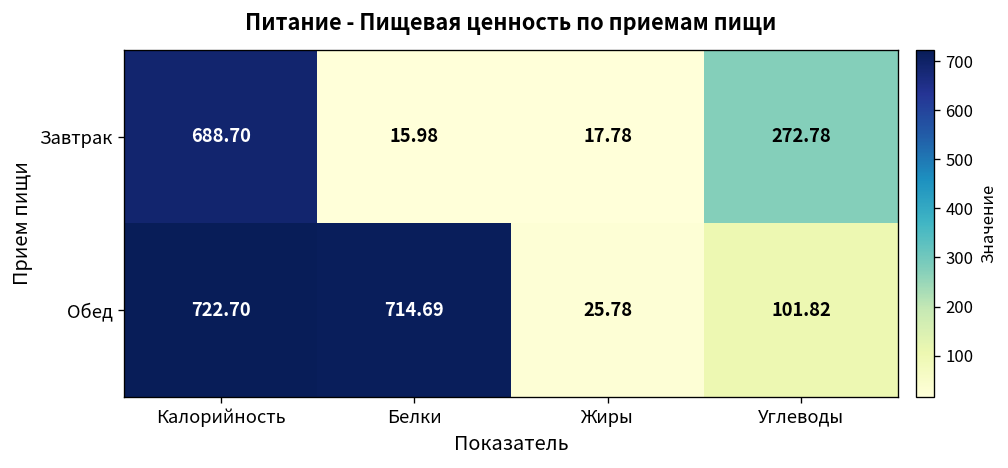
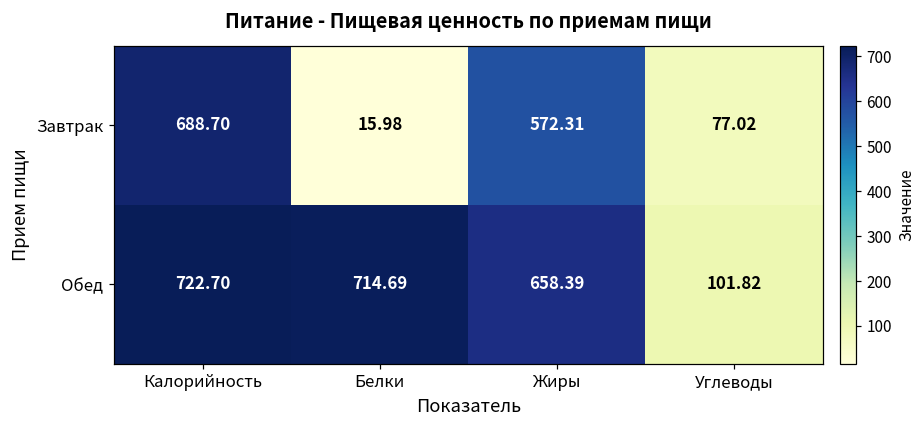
  {
    "Завтрак": {
      "Калорийность": 688.70,
      "Белки": 15.98,
-     "Жиры": 17.78,
-     "Углеводы": 272.78
+     "Жиры": 572.31,
+     "Углеводы": 77.02
    },
    "Обед": {
      "Калорийность": 722.70,
      "Белки": 714.69,
-     "Жиры": 25.78,
+     "Жиры": 658.39,
      "Углеводы": 101.82
    }
  }
